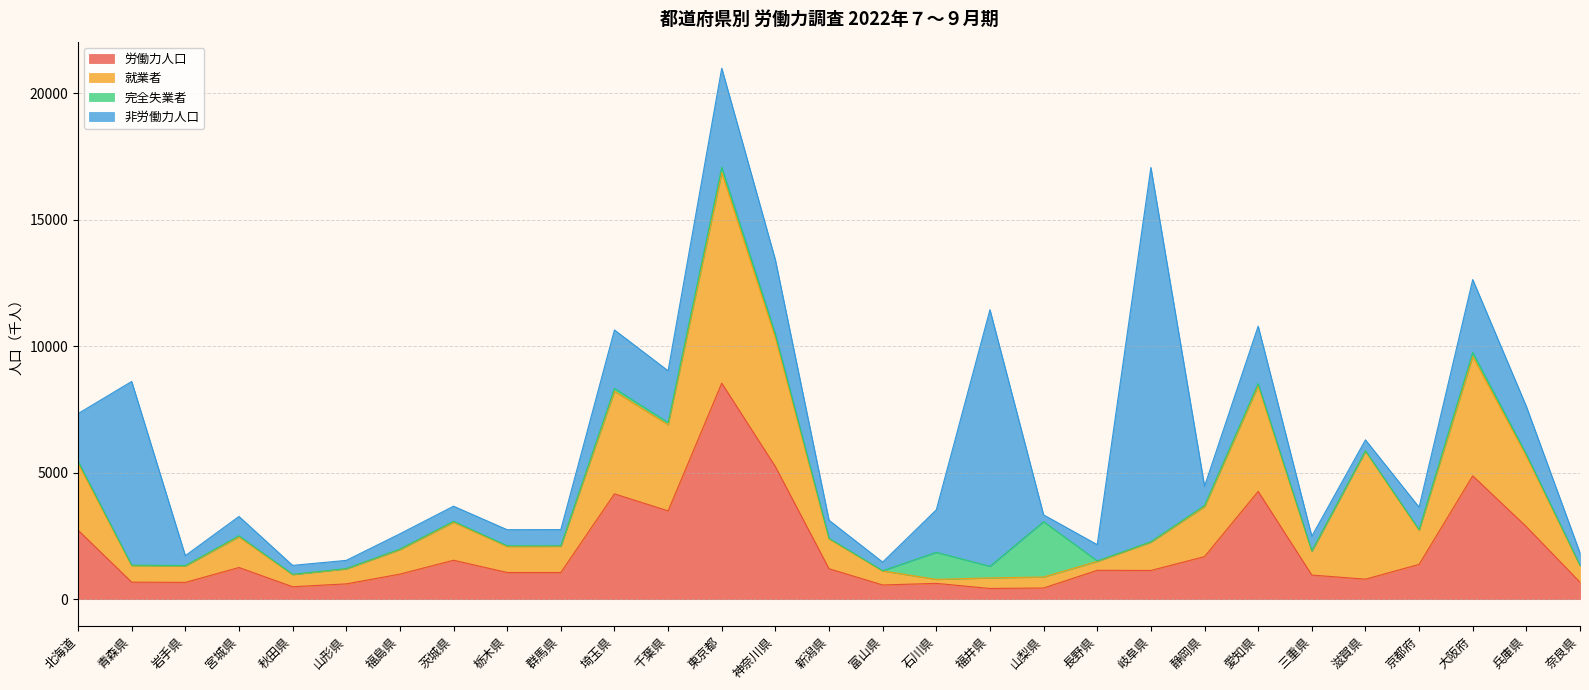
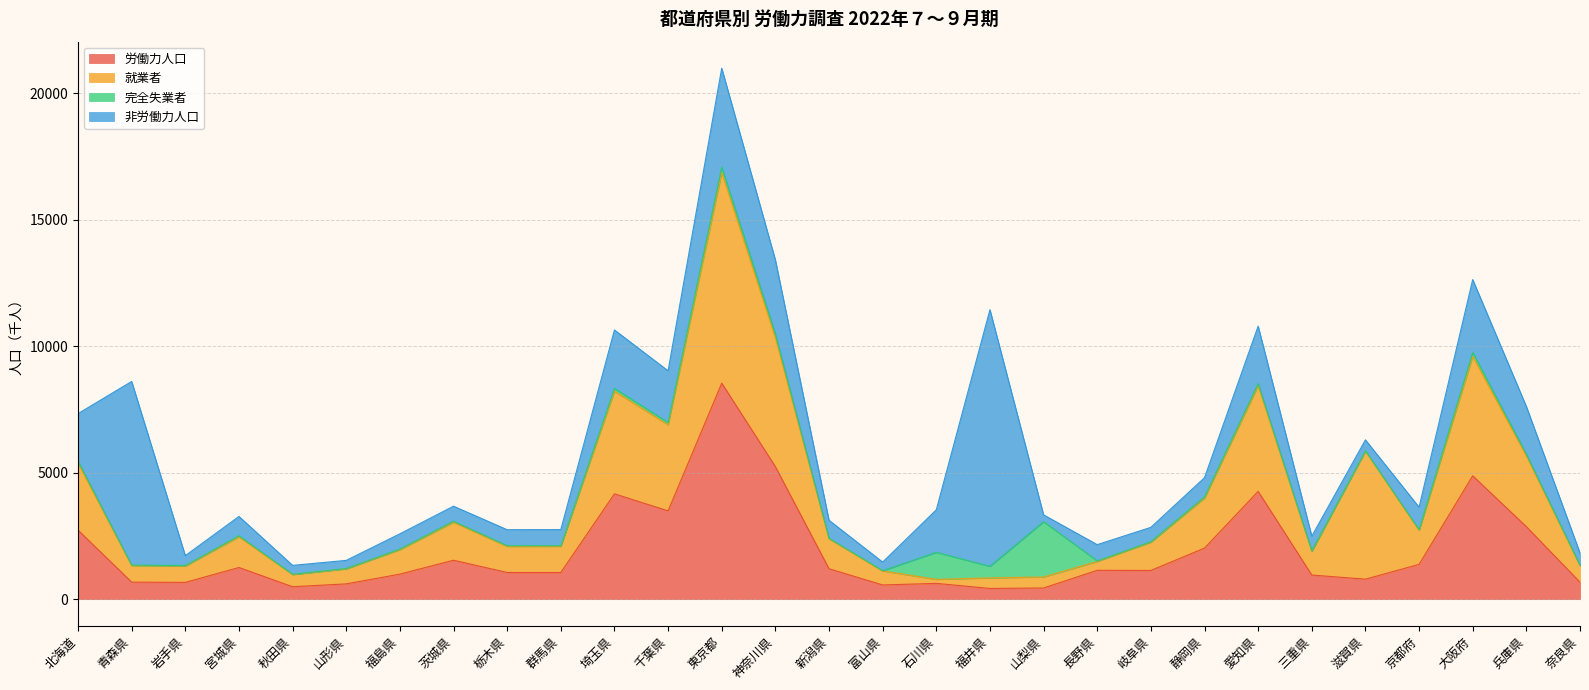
  {
    "労働力人口": {
      "北海道": 2700,
      "青森県": 700,
      "岩手県": 700,
      "宮城県": 1300,
      "秋田県": 500,
      "山形県": 600,
      "福島県": 1000,
      "茨城県": 1500,
      "栃木県": 1100,
      "群馬県": 1100,
      "埼玉県": 4200,
      "千葉県": 3500,
      "東京都": 8500,
      "神奈川県": 5200,
      "新潟県": 1200,
      "富山県": 600,
      "石川県": 600,
      "福井県": 400,
      "山梨県": 400,
      "長野県": 1100,
      "岐阜県": 1100,
-     "静岡県": 1700,
+     "静岡県": 2000,
      "愛知県": 4300,
      "三重県": 1000,
      "滋賀県": 800,
      "京都府": 1400,
      "大阪府": 4900,
      "兵庫県": 2900,
      "奈良県": 700
    },
    "就業者": {
      "埼玉県": 4100,
      "東京都": 8300,
      "神奈川県": 5100,
      "石川県": 200,
      "福井県": 400,
      "山梨県": 400,
      "大阪府": 4700
    },
    "完全失業者": {
      "埼玉県": 100,
      "東京都": 200,
      "神奈川県": 200,
      "石川県": 1100,
      "福井県": 500,
      "山梨県": 2200,
      "大阪府": 200
    },
    "非労働力人口": {
      "北海道": 1900,
      "青森県": 7300,
      "岩手県": 400,
      "宮城県": 800,
      "秋田県": 400,
      "山形県": 300,
      "福島県": 600,
      "茨城県": 600,
      "栃木県": 600,
      "群馬県": 600,
      "埼玉県": 2300,
      "千葉県": 2000,
      "東京都": 3900,
      "神奈川県": 2900,
      "新潟県": 700,
      "富山県": 300,
      "石川県": 1700,
      "福井県": 10100,
      "山梨県": 300,
      "長野県": 600,
-     "岐阜県": 14800,
+     "岐阜県": 600,
      "静岡県": 800,
      "愛知県": 2300,
      "三重県": 600,
      "滋賀県": 400,
      "京都府": 900,
      "大阪府": 2900,
      "兵庫県": 1900,
      "奈良県": 500
    }
  }
